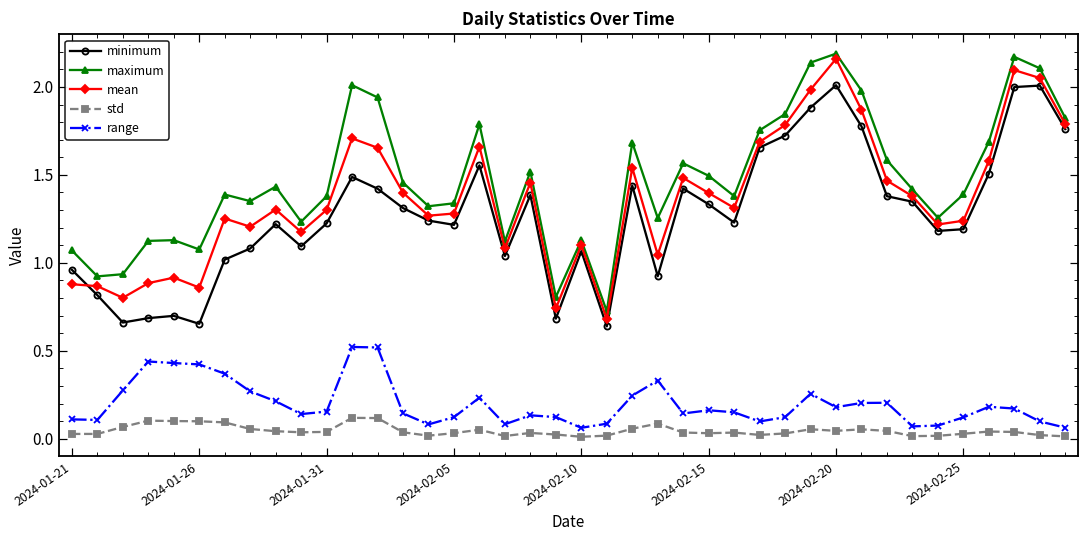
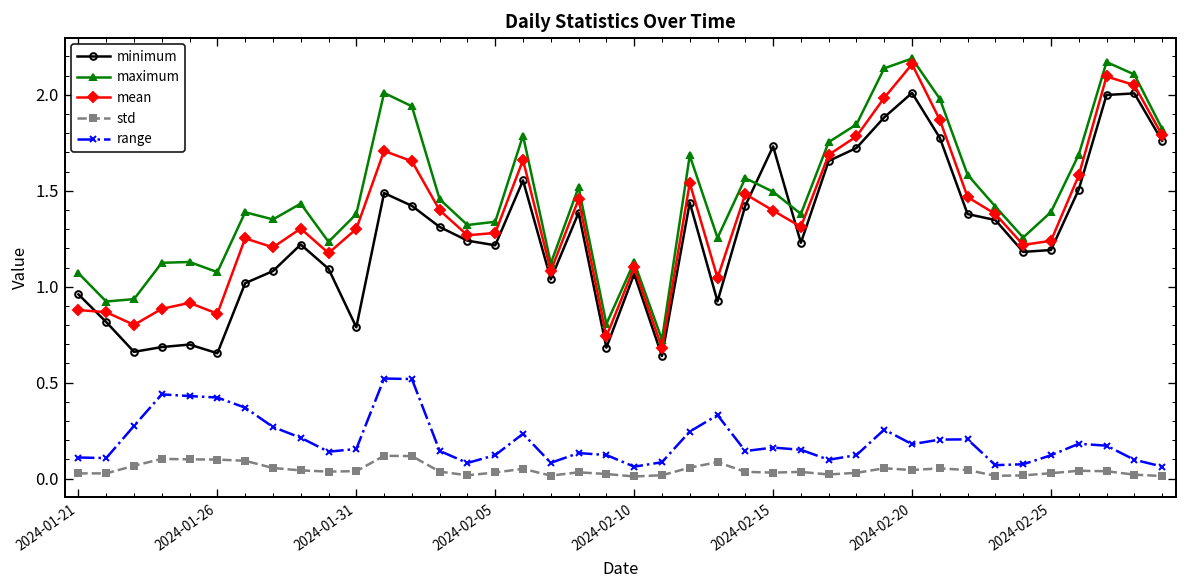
  {
    "minimum": {
      "2024-01-21": 0.96,
      "2024-01-26": 0.65,
-     "2024-01-31": 1.22,
+     "2024-01-31": 0.79,
      "2024-02-05": 1.22,
      "2024-02-10": 1.07,
-     "2024-02-15": 1.33,
+     "2024-02-15": 1.73,
      "2024-02-20": 2.01,
      "2024-02-25": 1.19
    },
    "maximum": {
      "2024-01-21": 1.07,
      "2024-01-26": 1.08,
      "2024-01-31": 1.38,
      "2024-02-05": 1.34,
      "2024-02-10": 1.13,
      "2024-02-15": 1.49,
      "2024-02-20": 2.19,
      "2024-02-25": 1.39
    },
    "mean": {
      "2024-01-21": 0.88,
      "2024-01-26": 0.86,
      "2024-01-31": 1.30,
      "2024-02-05": 1.28,
      "2024-02-10": 1.10,
      "2024-02-15": 1.40,
      "2024-02-20": 2.16,
      "2024-02-25": 1.24
    },
    "std": {
      "2024-01-21": 0.03,
      "2024-01-26": 0.10,
      "2024-01-31": 0.04,
      "2024-02-05": 0.03,
      "2024-02-10": 0.01,
      "2024-02-15": 0.03,
      "2024-02-20": 0.04,
      "2024-02-25": 0.03
    },
    "range": {
      "2024-01-21": 0.11,
      "2024-01-26": 0.42,
      "2024-01-31": 0.15,
      "2024-02-05": 0.12,
      "2024-02-10": 0.06,
      "2024-02-15": 0.16,
      "2024-02-20": 0.18,
      "2024-02-25": 0.12
    }
  }
